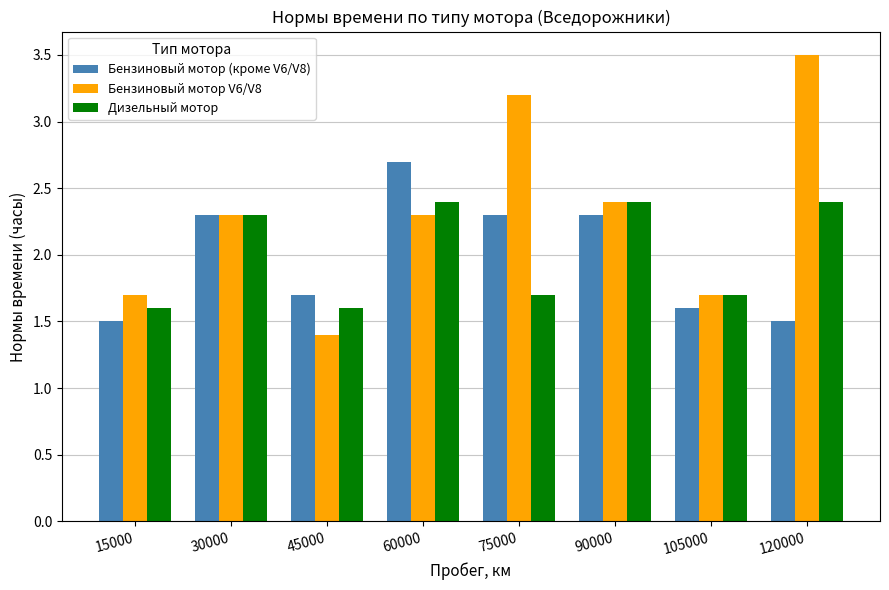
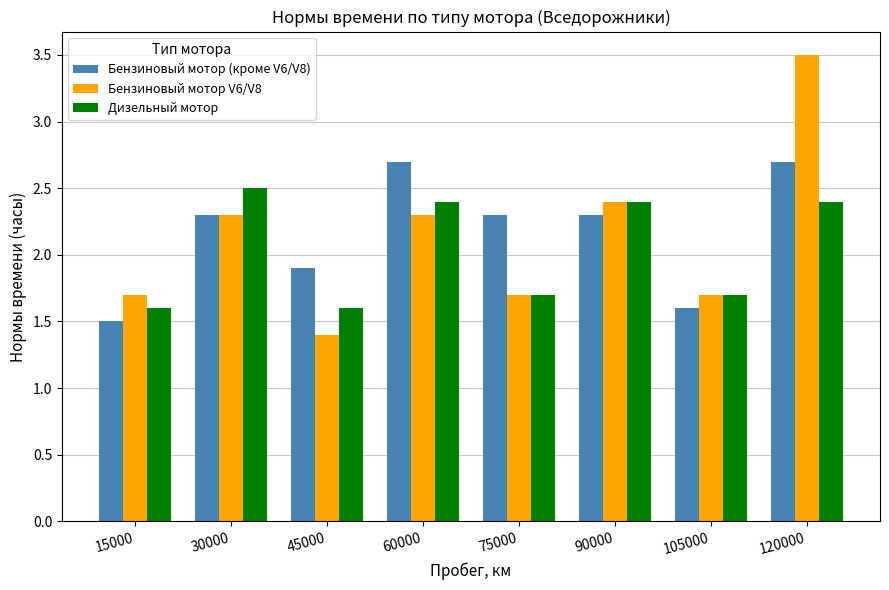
  {
    "Бензиновый мотор (кроме V6/V8)": {
      "15000": 1.5,
      "30000": 2.3,
-     "45000": 1.7,
+     "45000": 1.9,
      "60000": 2.7,
      "75000": 2.3,
      "90000": 2.3,
      "105000": 1.6,
-     "120000": 1.5
+     "120000": 2.7
    },
    "Бензиновый мотор V6/V8": {
      "15000": 1.7,
      "30000": 2.3,
      "45000": 1.4,
      "60000": 2.3,
-     "75000": 3.2,
+     "75000": 1.7,
      "90000": 2.4,
      "105000": 1.7,
      "120000": 3.5
    },
    "Дизельный мотор": {
      "15000": 1.6,
-     "30000": 2.3,
+     "30000": 2.5,
      "45000": 1.6,
      "60000": 2.4,
      "75000": 1.7,
      "90000": 2.4,
      "105000": 1.7,
      "120000": 2.4
    }
  }
